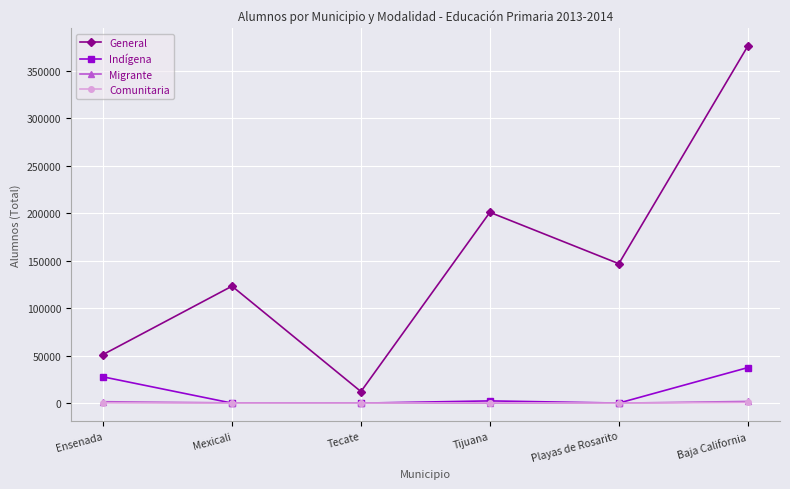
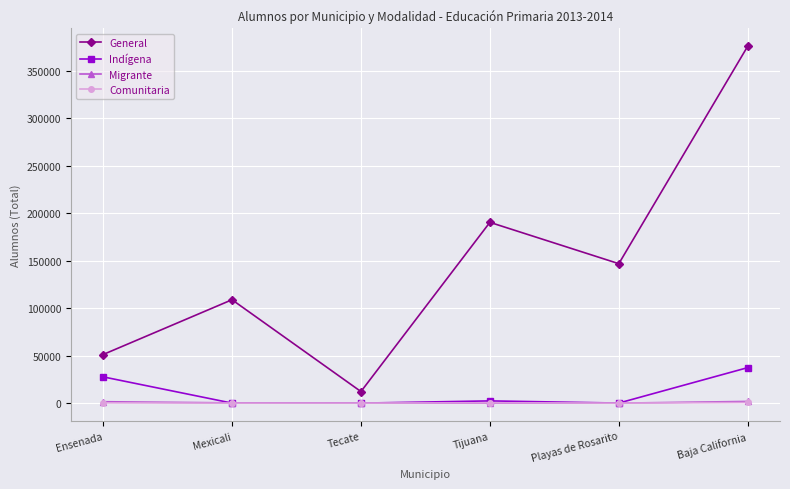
  {
    "General": {
      "Ensenada": 50000,
-     "Mexicali": 120000,
+     "Mexicali": 110000,
      "Tecate": 10000,
-     "Tijuana": 200000,
+     "Tijuana": 190000,
      "Playas de Rosarito": 150000,
      "Baja California": 380000
    },
    "Indígena": {
      "Ensenada": 30000,
      "Baja California": 40000
    }
  }
